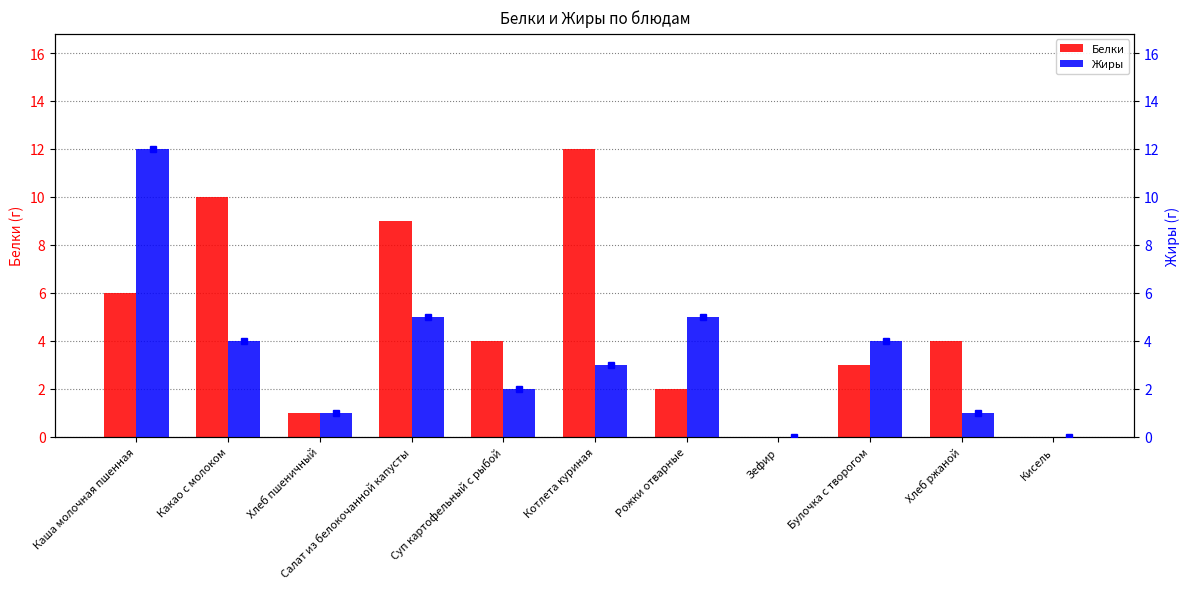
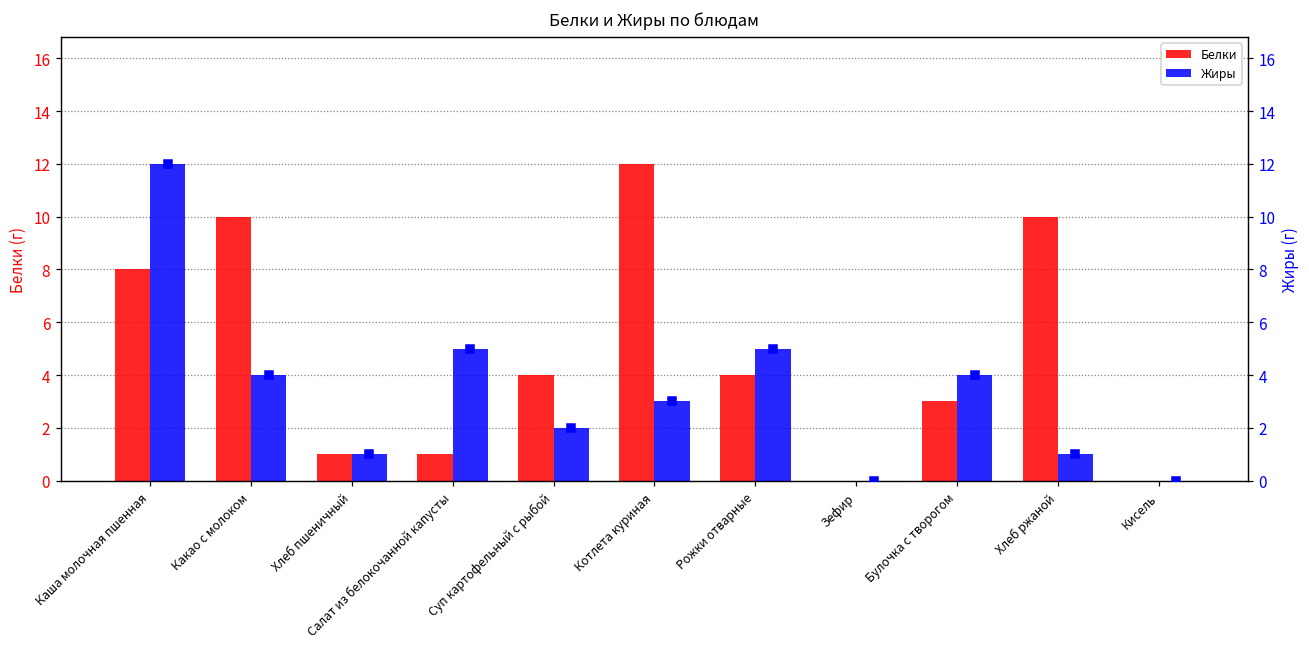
  {
    "Белки": {
-     "Каша молочная пшенная": 6,
+     "Каша молочная пшенная": 8,
      "Какао с молоком": 10,
      "Хлеб пшеничный": 1,
-     "Салат из белокочанной капусты": 9,
+     "Салат из белокочанной капусты": 1,
      "Суп картофельный с рыбой": 4,
      "Котлета куриная": 12,
-     "Рожки отварные": 2,
+     "Рожки отварные": 4,
      "Зефир": 0,
      "Булочка с творогом": 3,
-     "Хлеб ржаной": 4,
+     "Хлеб ржаной": 10,
      "Кисель": 0
    }
  }
